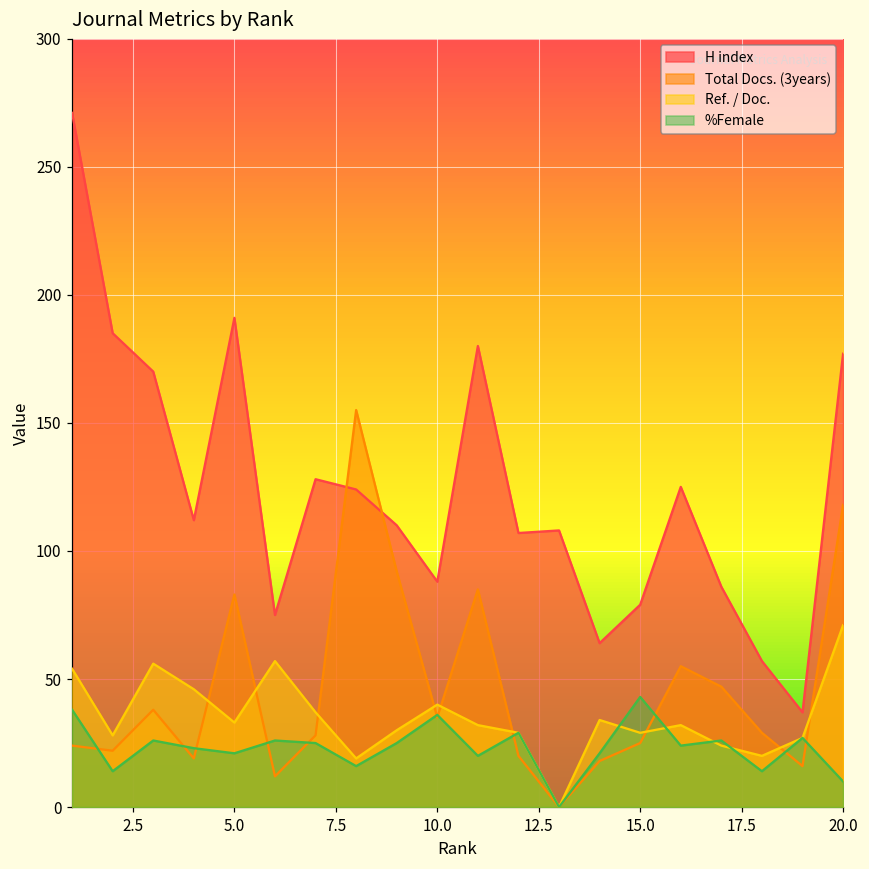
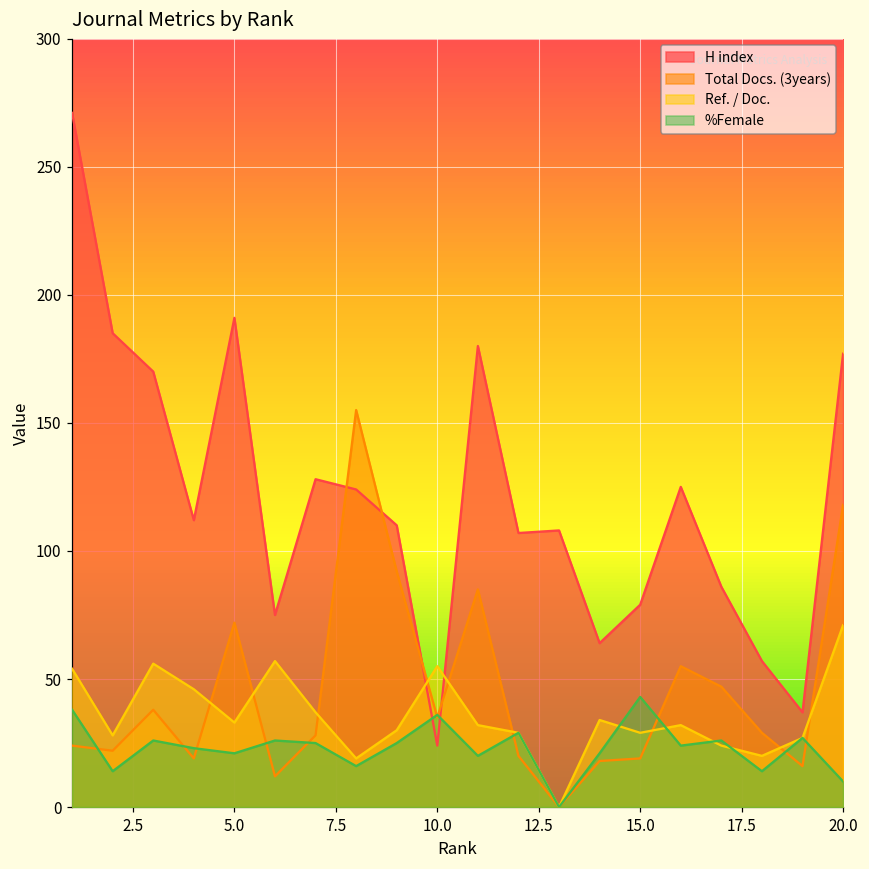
  {
    "H index": {
      "5.0": 191,
-     "10.0": 88,
+     "10.0": 24,
      "15.0": 79,
      "20.0": 177
    },
    "Total Docs. (3years)": {
-     "5.0": 83,
-     "15.0": 25,
+     "5.0": 72,
+     "15.0": 19,
      "20.0": 118
    },
    "Ref. / Doc.": {
      "5.0": 33,
-     "10.0": 40,
+     "10.0": 55,
      "15.0": 29,
      "20.0": 71
    },
    "%Female": {
      "5.0": 21,
      "15.0": 43,
      "20.0": 10
    }
  }
